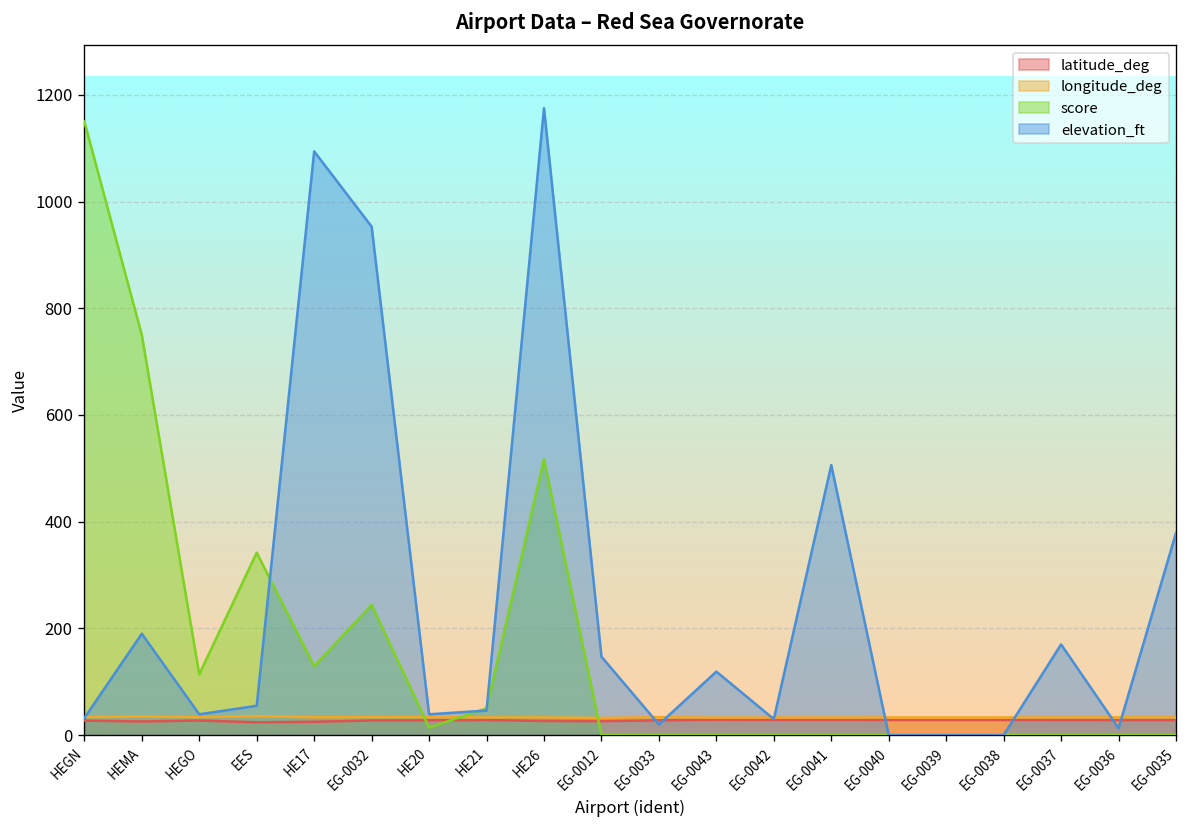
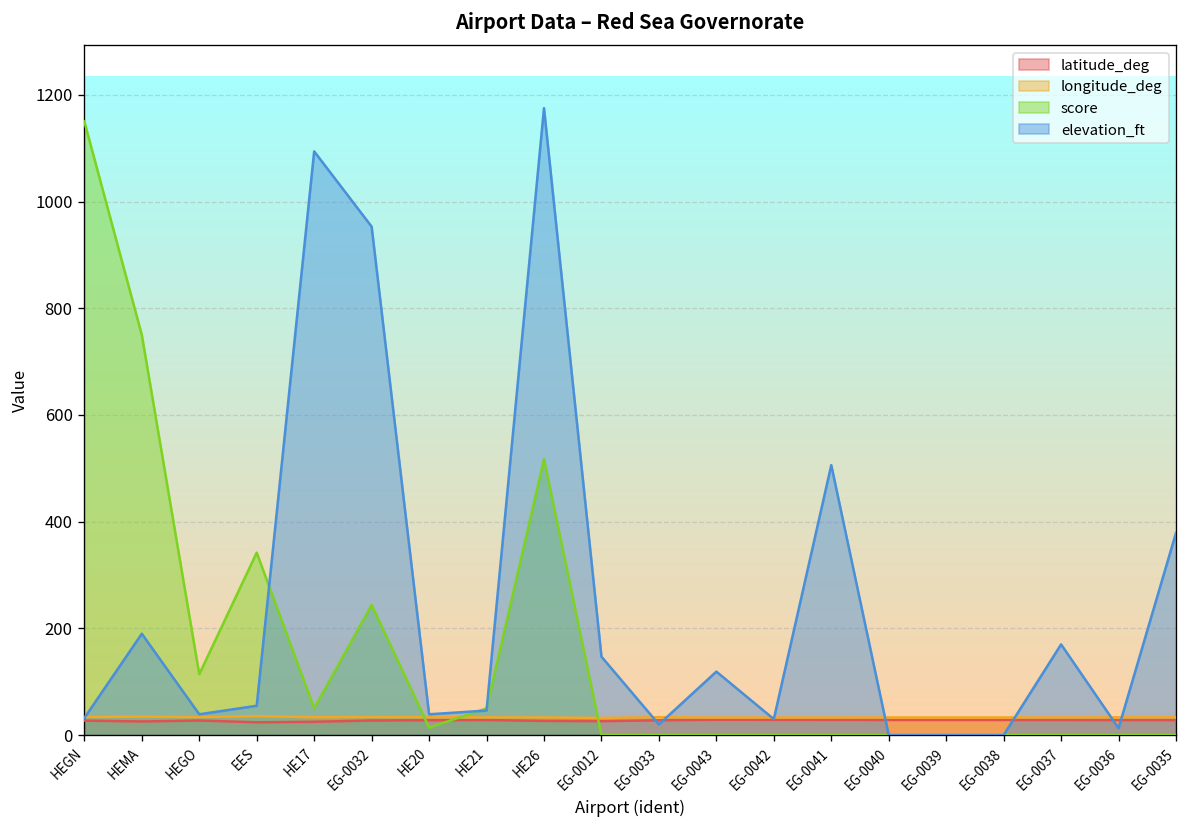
  {
    "latitude_deg": {
      "HEMA": 30,
      "HEGO": 30,
      "EES": 20,
      "HE17": 20,
      "EG-0032": 30,
      "HE26": 30,
      "EG-0012": 30
    },
    "longitude_deg": {
      "HEMA": 30,
      "EES": 40,
      "HE17": 30,
      "EG-0032": 30,
      "HE26": 30,
      "EG-0012": 30
    },
    "score": {
      "HEGN": 1150,
      "HEMA": 750,
      "HEGO": 110,
      "EES": 340,
-     "HE17": 130,
+     "HE17": 50,
      "EG-0032": 240,
      "HE20": 10,
      "HE26": 520,
      "EG-0012": 0,
      "EG-0033": 0,
      "EG-0043": 0,
      "EG-0042": 0,
      "EG-0041": 0,
      "EG-0037": 0,
      "EG-0036": 0,
      "EG-0035": 0
    },
    "elevation_ft": {
      "HEMA": 190,
      "EES": 60,
      "HE17": 1090,
      "EG-0032": 950,
      "HE26": 1180,
      "EG-0012": 150,
      "EG-0033": 20,
      "EG-0043": 120,
      "EG-0041": 510,
      "EG-0037": 170,
      "EG-0036": 10,
      "EG-0035": 380
    }
  }
